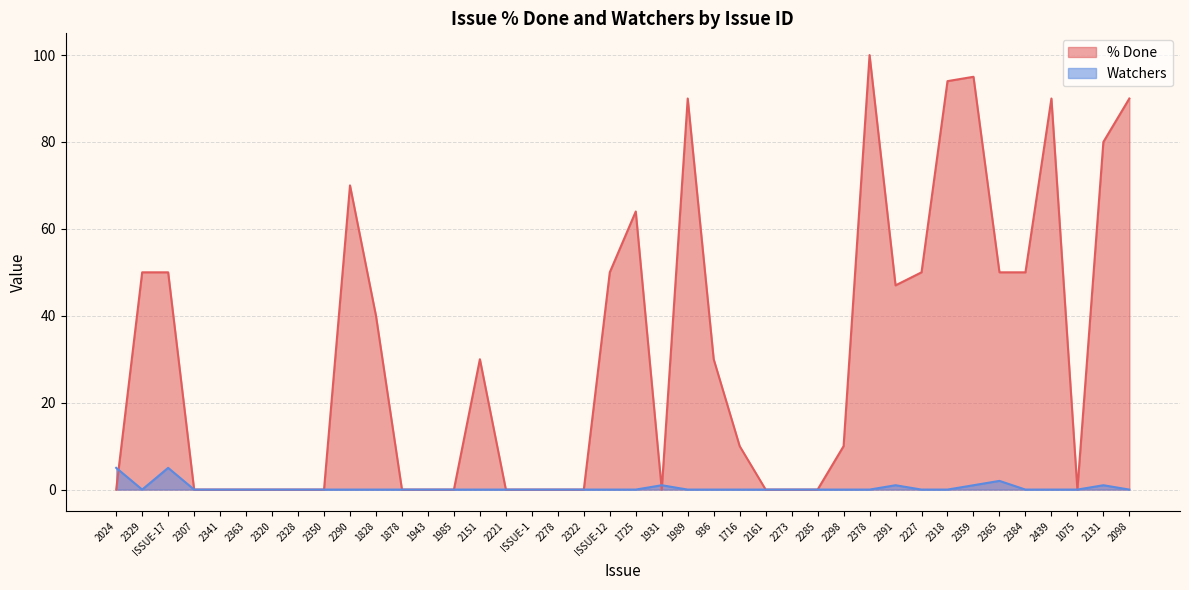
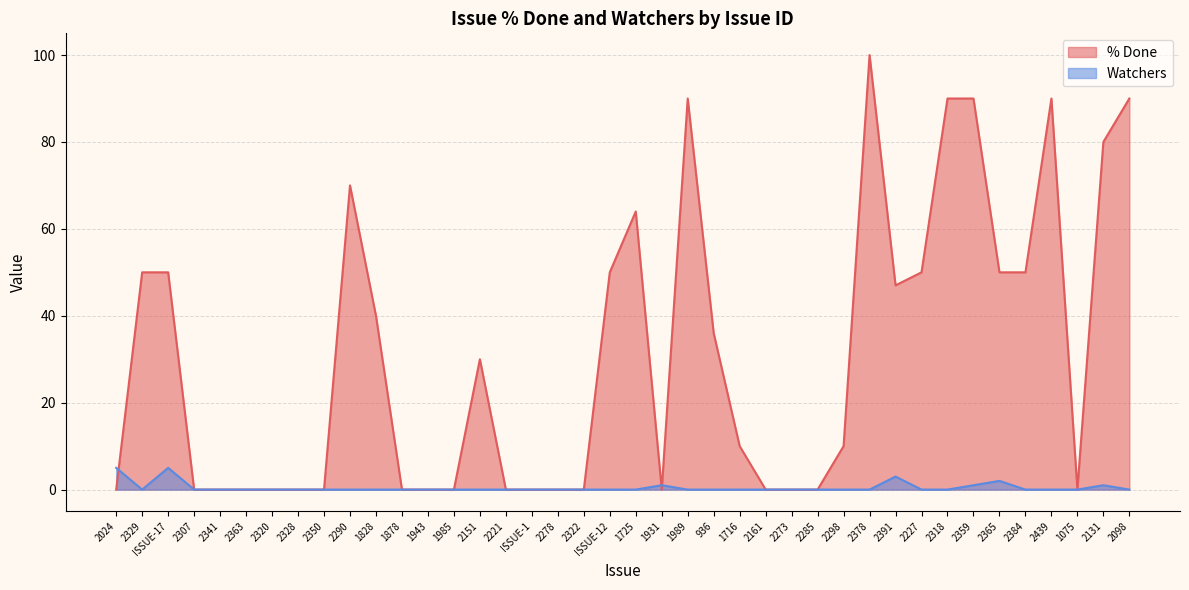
  {
    "% Done": {
      "2024": 0,
      "2329": 50,
      "ISSUE-17": 50,
      "2290": 70,
      "1828": 40,
      "2151": 30,
      "ISSUE-12": 50,
      "1725": 64,
      "1931": 0,
      "1989": 90,
-     "936": 30,
+     "936": 36,
      "1716": 10,
      "2298": 10,
      "2378": 100,
      "2391": 47,
      "2227": 50,
-     "2318": 94,
-     "2359": 95,
+     "2318": 90,
+     "2359": 90,
      "2365": 50,
      "2384": 50,
      "2439": 90,
      "2131": 80,
      "2098": 90
    },
    "Watchers": {
      "2024": 5,
      "2329": 0,
      "ISSUE-17": 5,
      "2290": 0,
      "1828": 0,
      "2151": 0,
      "ISSUE-12": 0,
      "1725": 0,
      "1931": 1,
      "1989": 0,
      "936": 0,
      "1716": 0,
      "2298": 0,
      "2378": 0,
-     "2391": 1,
+     "2391": 3,
      "2227": 0,
      "2318": 0,
      "2359": 1,
      "2365": 2,
      "2384": 0,
      "2439": 0,
      "2131": 1,
      "2098": 0
    }
  }
